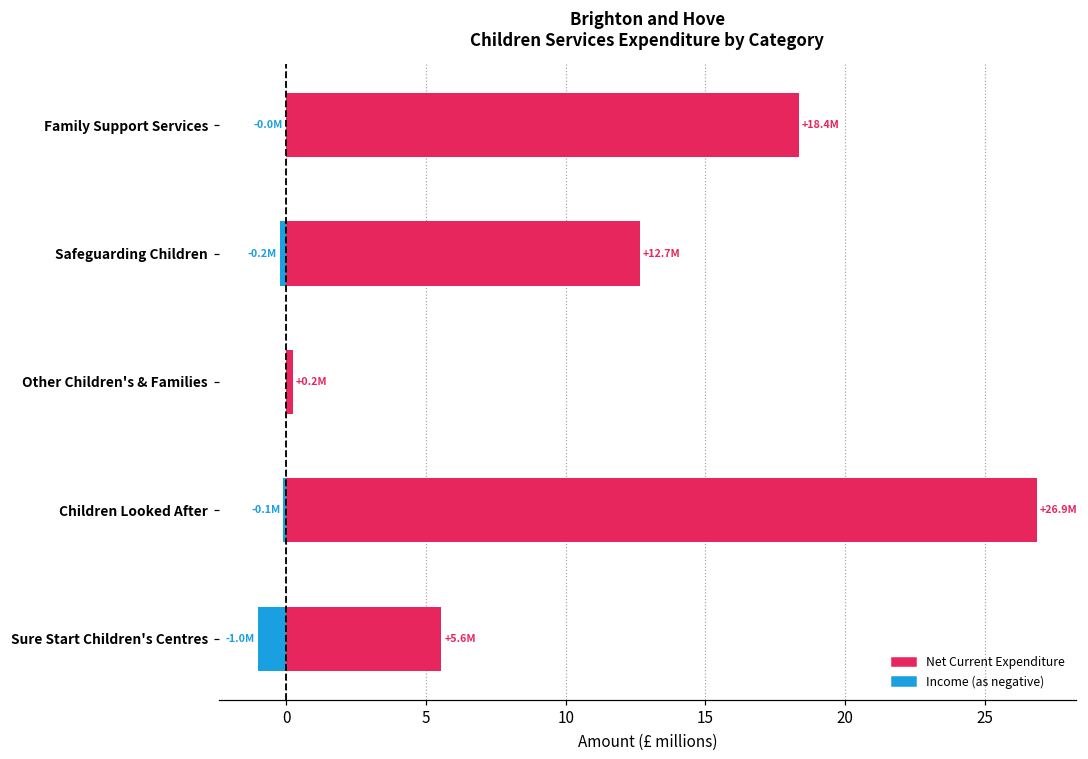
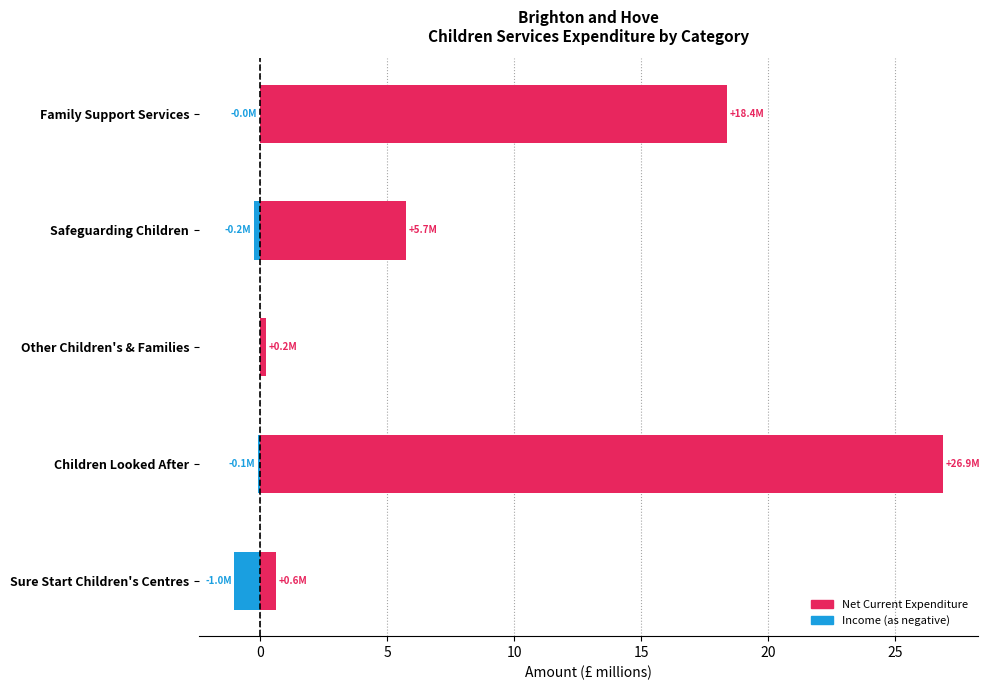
  {
    "Net Current Expenditure": {
      "Family Support Services": "+18.4M",
-     "Safeguarding Children": "+12.7M",
+     "Safeguarding Children": "+5.7M",
      "Other Children's & Families": "+0.2M",
      "Children Looked After": "+26.9M",
-     "Sure Start Children's Centres": "+5.6M"
+     "Sure Start Children's Centres": "+0.6M"
    }
  }
